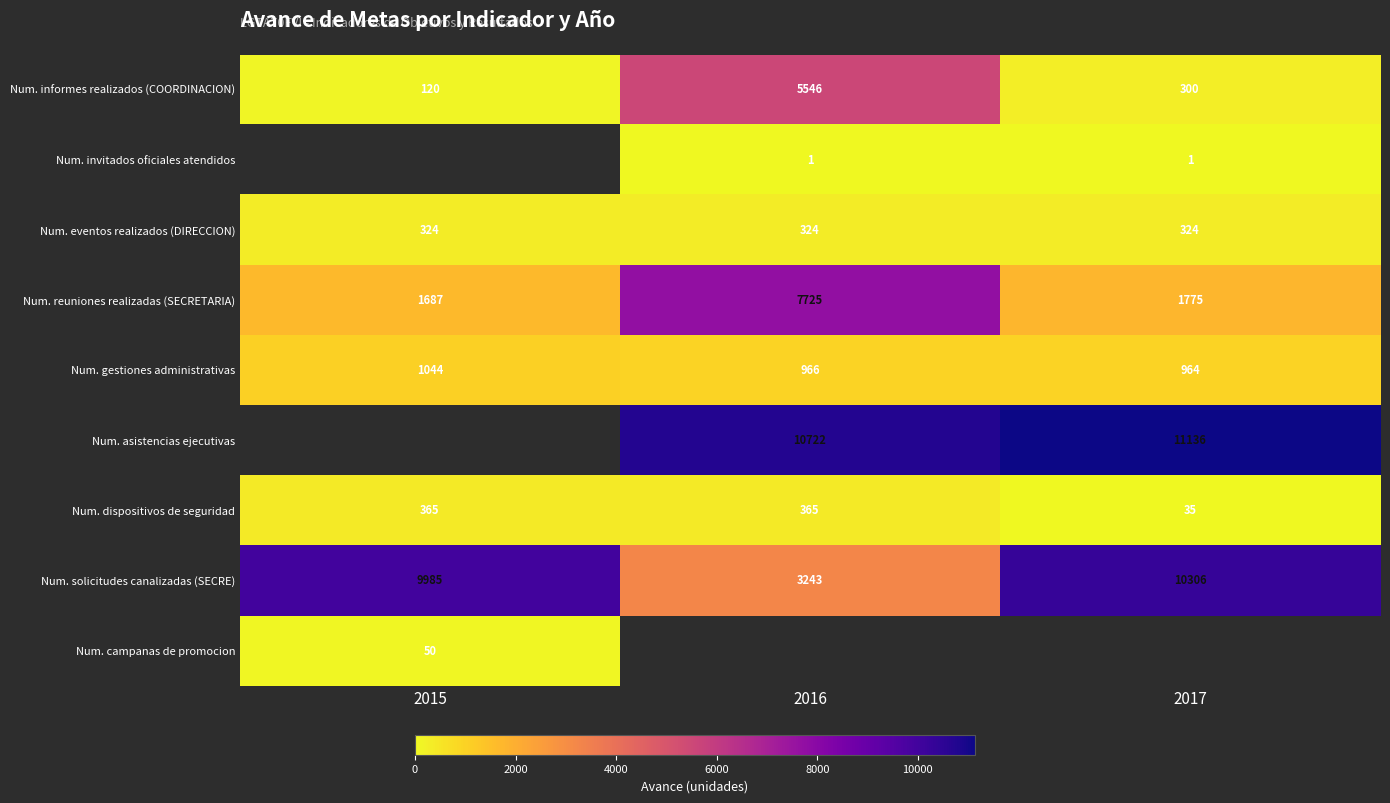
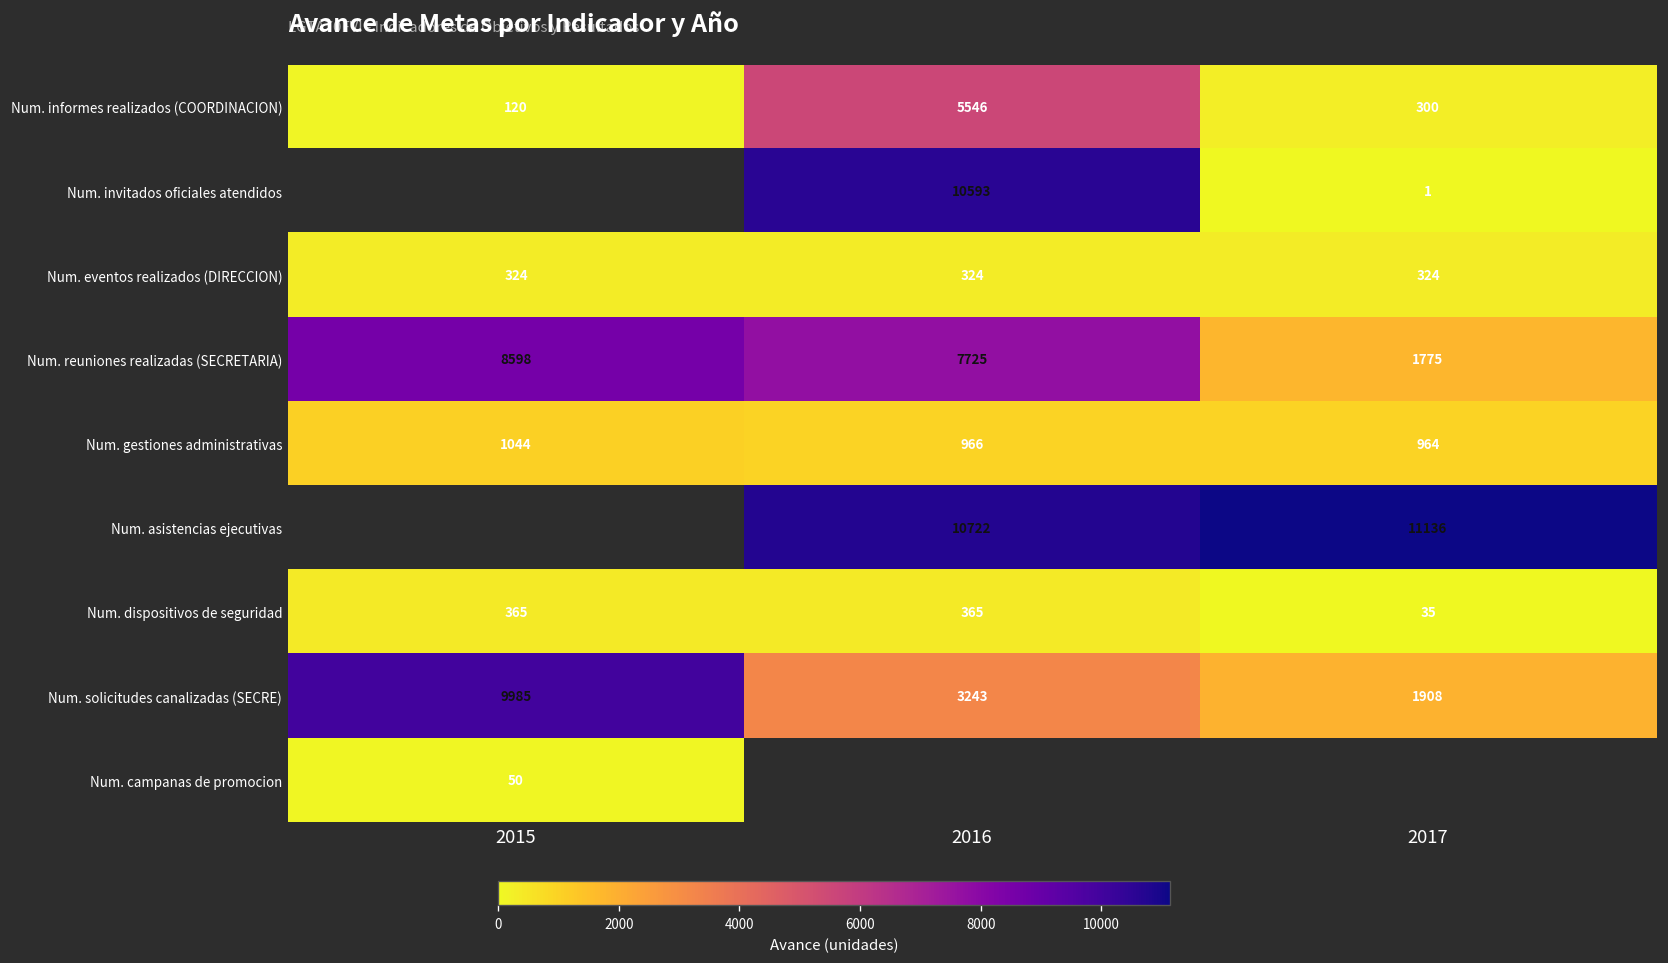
  {
    "Num. informes realizados (COORDINACION)": {
      "2015": 120,
      "2016": 5546,
      "2017": 300
    },
    "Num. invitados oficiales atendidos": {
-     "2016": 1,
+     "2016": 10593,
      "2017": 1
    },
    "Num. eventos realizados (DIRECCION)": {
      "2015": 324,
      "2016": 324,
      "2017": 324
    },
    "Num. reuniones realizadas (SECRETARIA)": {
-     "2015": 1687,
+     "2015": 8598,
      "2016": 7725,
      "2017": 1775
    },
    "Num. gestiones administrativas": {
      "2015": 1044,
      "2016": 966,
      "2017": 964
    },
    "Num. asistencias ejecutivas": {
      "2016": 10722,
      "2017": 11136
    },
    "Num. dispositivos de seguridad": {
      "2015": 365,
      "2016": 365,
      "2017": 35
    },
    "Num. solicitudes canalizadas (SECRE)": {
      "2015": 9985,
      "2016": 3243,
-     "2017": 10306
+     "2017": 1908
    },
    "Num. campanas de promocion": {
      "2015": 50
    }
  }
